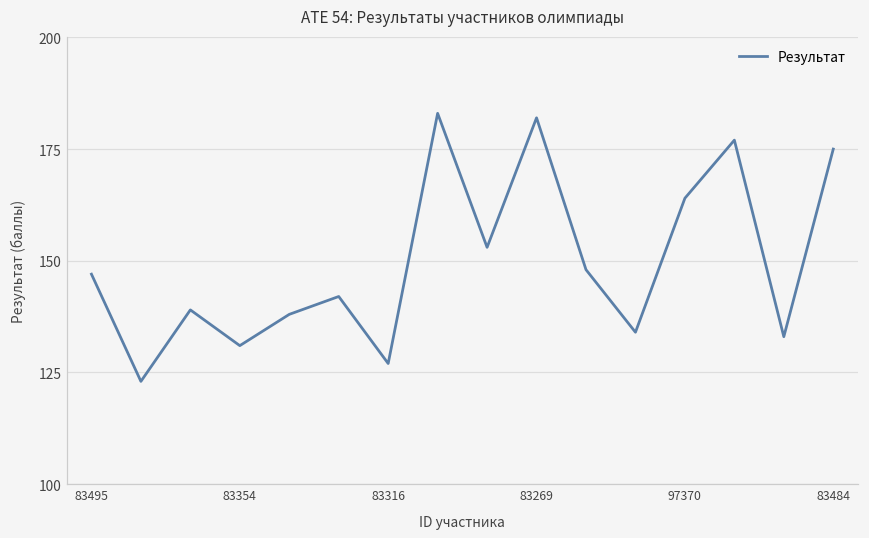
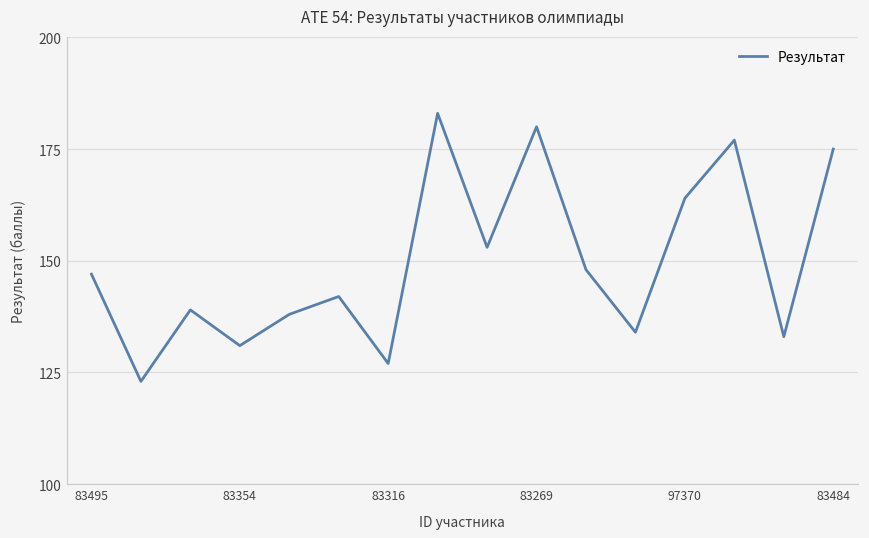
  {
    "83495": 147,
    "83354": 131,
    "83316": 127,
-   "83269": 182,
+   "83269": 180,
    "97370": 164,
    "83484": 175
  }
